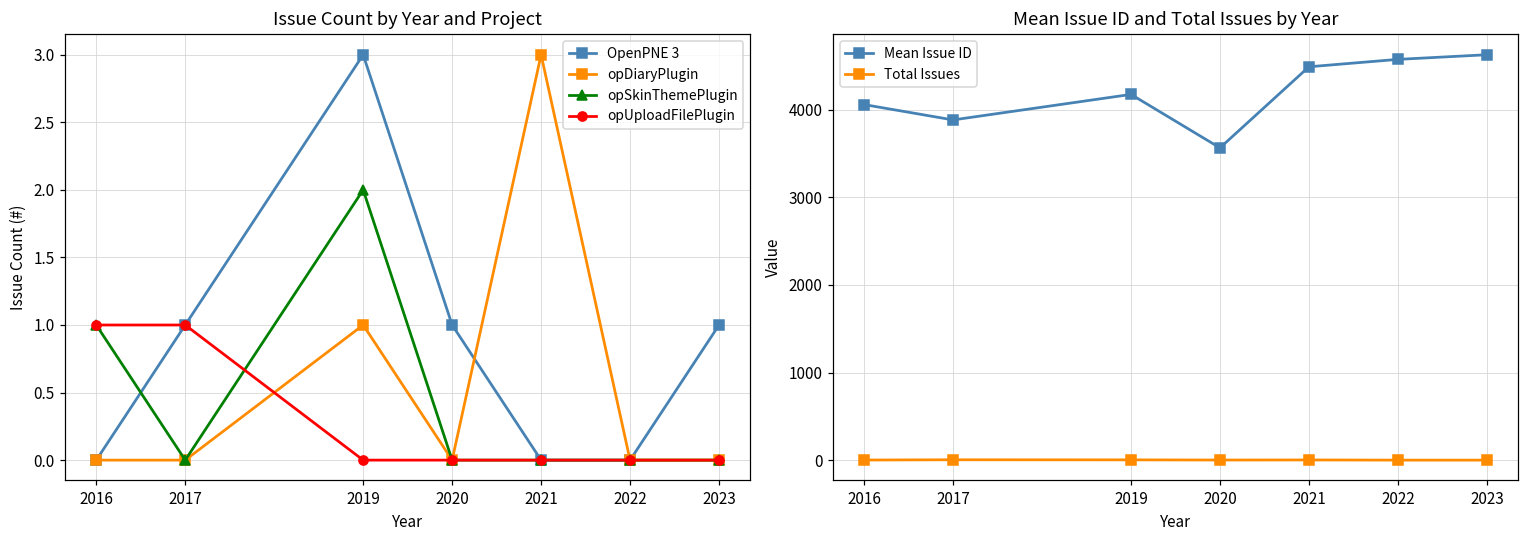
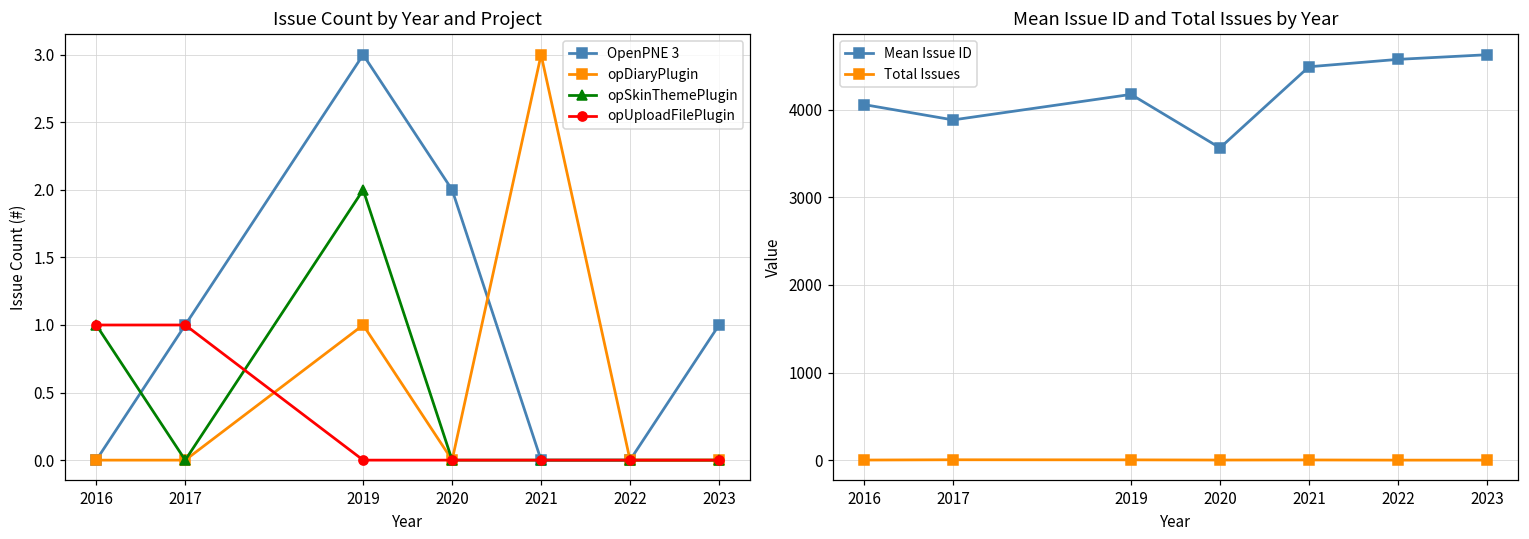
  {
    "Issue Count by Year and Project": {
      "OpenPNE 3": {
        "2019": 3,
-       "2020": 1,
+       "2020": 2,
        "2023": 1
      },
      "opDiaryPlugin": {
        "2019": 1,
        "2021": 3
      },
      "opSkinThemePlugin": {
        "2019": 2
      },
      "opUploadFilePlugin": {
        "2019": 0
      }
    },
    "Mean Issue ID and Total Issues by Year": {
      "Mean Issue ID": {
        "2016": 4100,
        "2017": 3900,
        "2019": 4200,
        "2020": 3600,
        "2021": 4500,
        "2022": 4600,
        "2023": 4600
      },
      "Total Issues": {
        "2016": 0,
        "2017": 0,
        "2019": 0,
        "2020": 0,
        "2021": 0,
        "2022": 0,
        "2023": 0
      }
    }
  }
